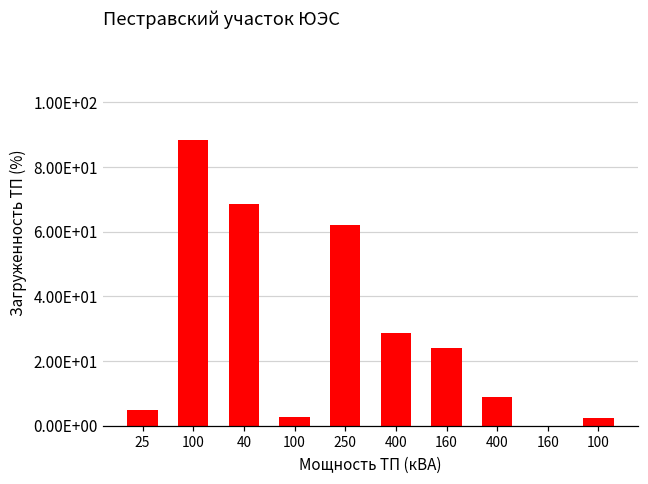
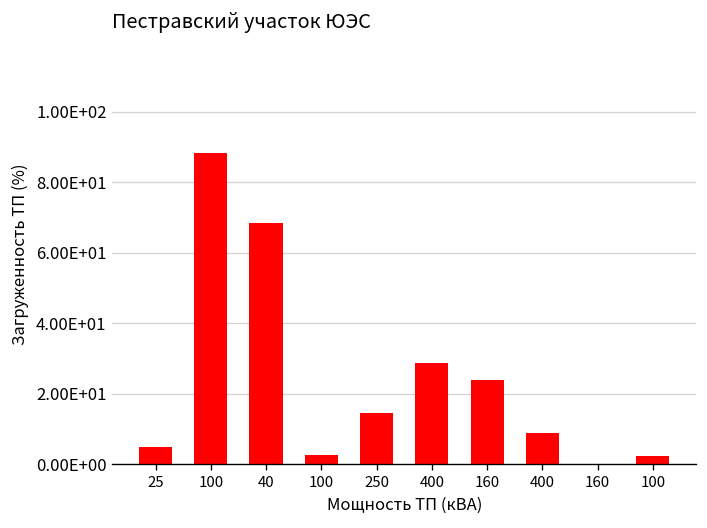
  {
    "25": 5,
    "40": 69,
-   "250": 62
+   "250": 15
  }
